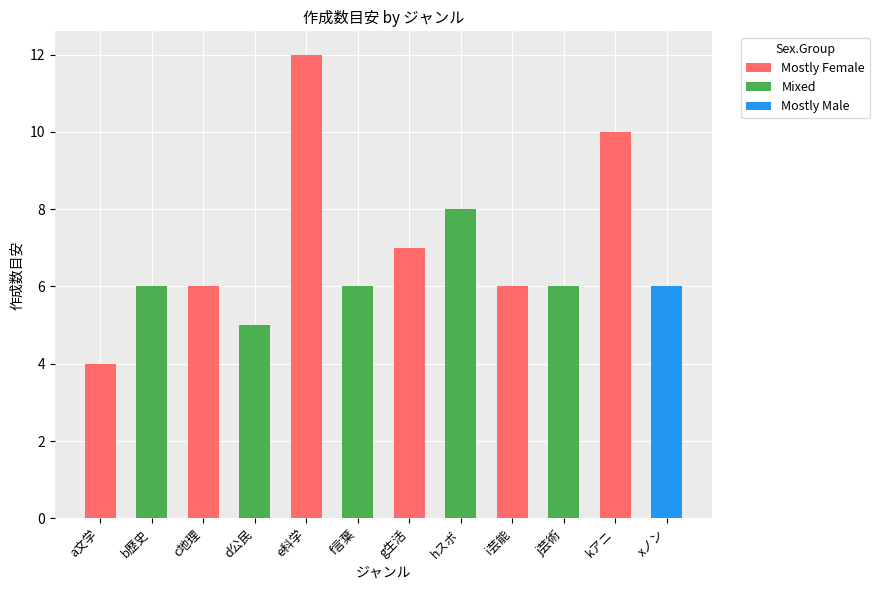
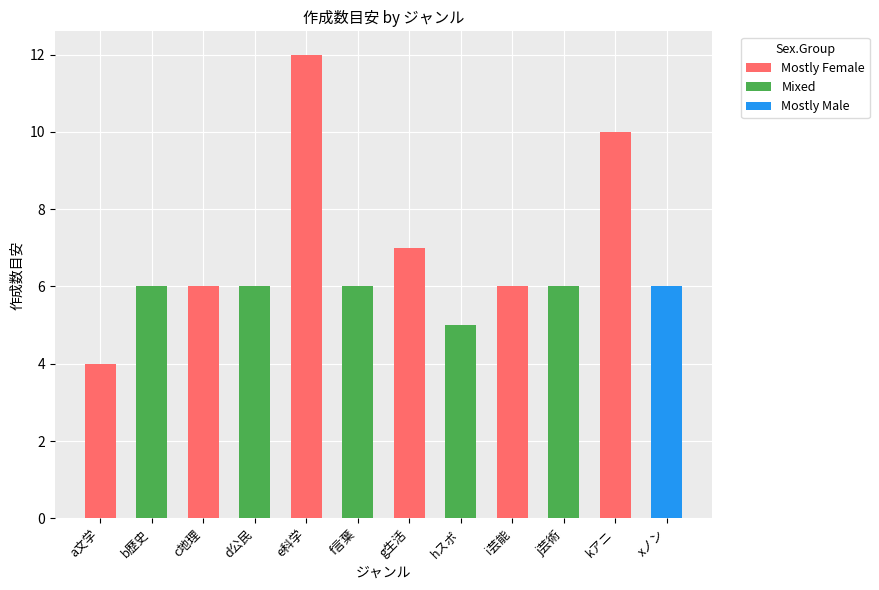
  {
    "a文学": 4,
    "b歴史": 6,
    "c地理": 6,
-   "d公民": 5,
+   "d公民": 6,
    "e科学": 12,
    "f言葉": 6,
    "g生活": 7,
-   "hスポ": 8,
+   "hスポ": 5,
    "i芸能": 6,
    "j芸術": 6,
    "kアニ": 10,
    "xノン": 6
  }
